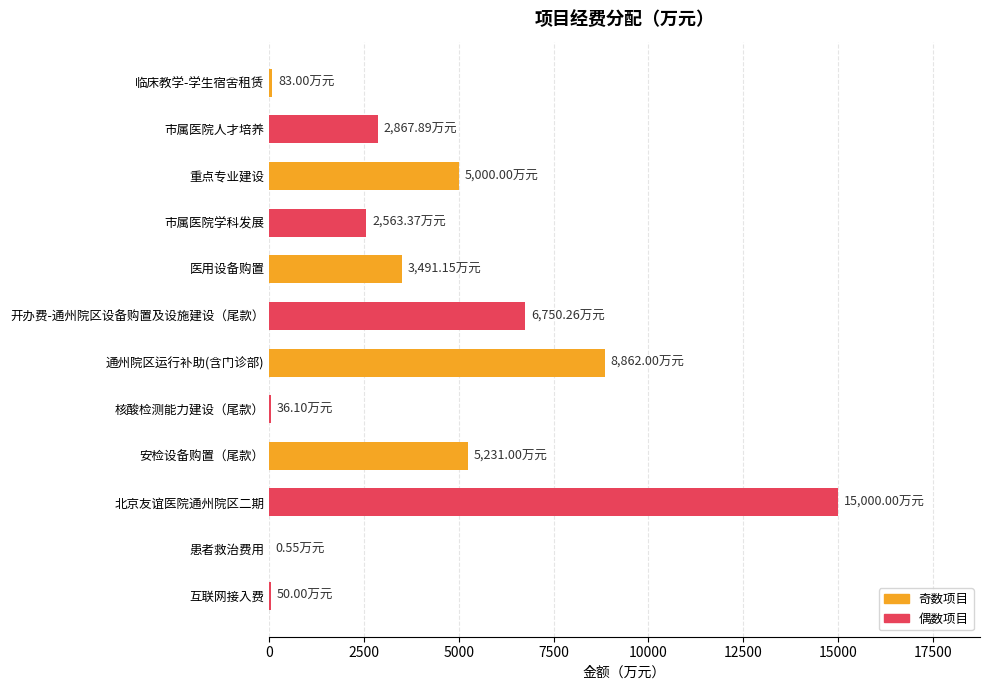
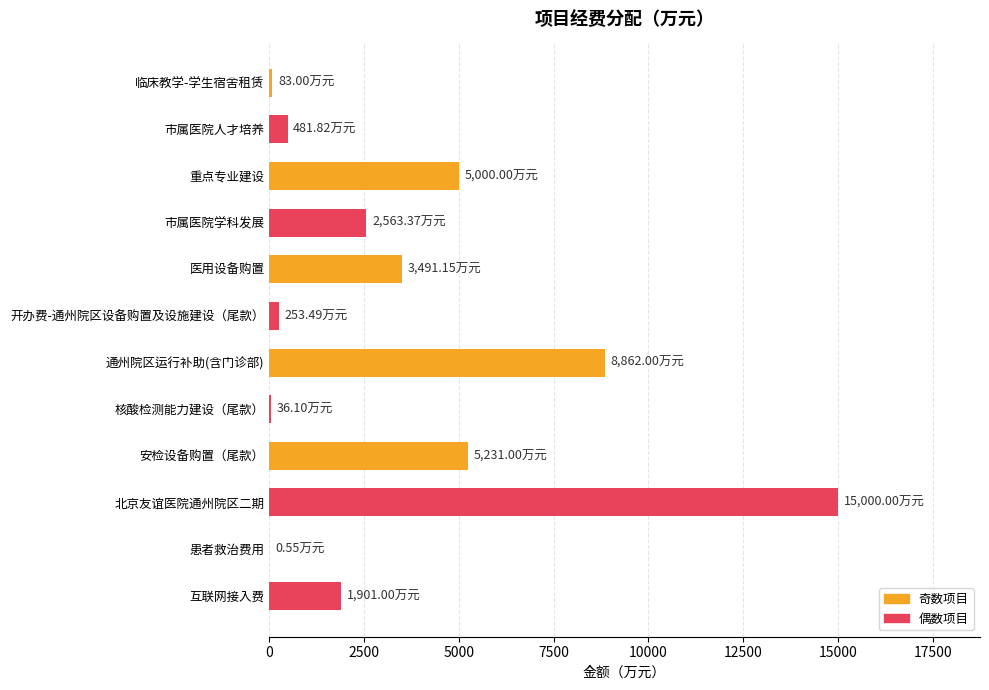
  {
    "临床教学-学生宿舍租赁": "83.00",
-   "市属医院人才培养": "2,867.89",
+   "市属医院人才培养": "481.82",
    "重点专业建设": "5,000.00",
    "市属医院学科发展": "2,563.37",
    "医用设备购置": "3,491.15",
-   "开办费-通州院区设备购置及设施建设（尾款）": "6,750.26",
+   "开办费-通州院区设备购置及设施建设（尾款）": "253.49",
    "通州院区运行补助(含门诊部)": "8,862.00",
    "核酸检测能力建设（尾款）": "36.10",
    "安检设备购置（尾款）": "5,231.00",
    "北京友谊医院通州院区二期": "15,000.00",
    "患者救治费用": "0.55",
-   "互联网接入费": "50.00"
+   "互联网接入费": "1,901.00"
  }
